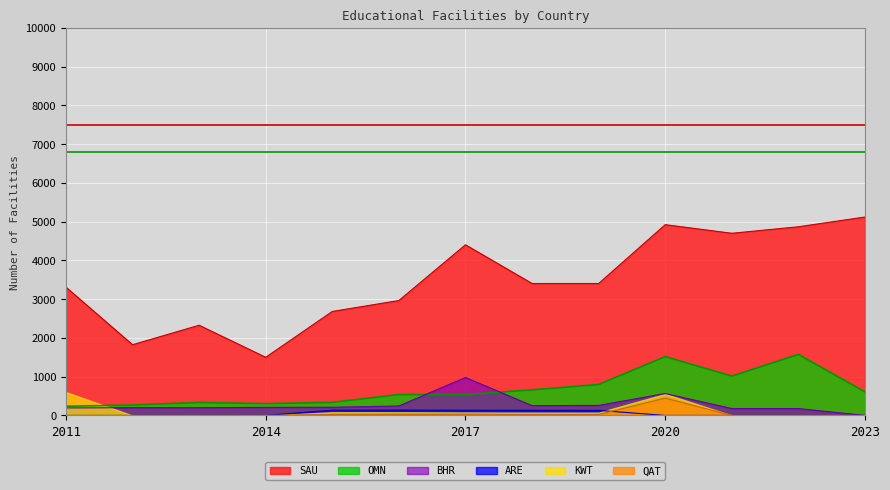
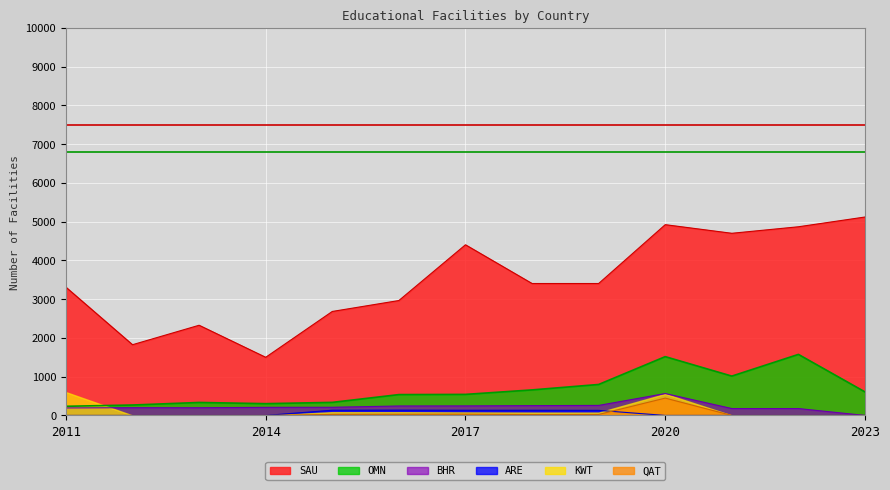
  {
    "SAU": {
      "2011": 3300,
      "2014": 1500,
      "2017": 4400,
      "2020": 4900,
      "2023": 5100
    },
    "OMN": {
      "2014": 300,
      "2017": 500,
      "2020": 1500,
      "2023": 600
    },
    "BHR": {
      "2014": 200,
-     "2017": 1000
+     "2017": 200
    },
    "ARE": {
      "2020": 0
    },
    "KWT": {
      "2011": 600
    },
    "QAT": {
      "2020": 400
    }
  }
